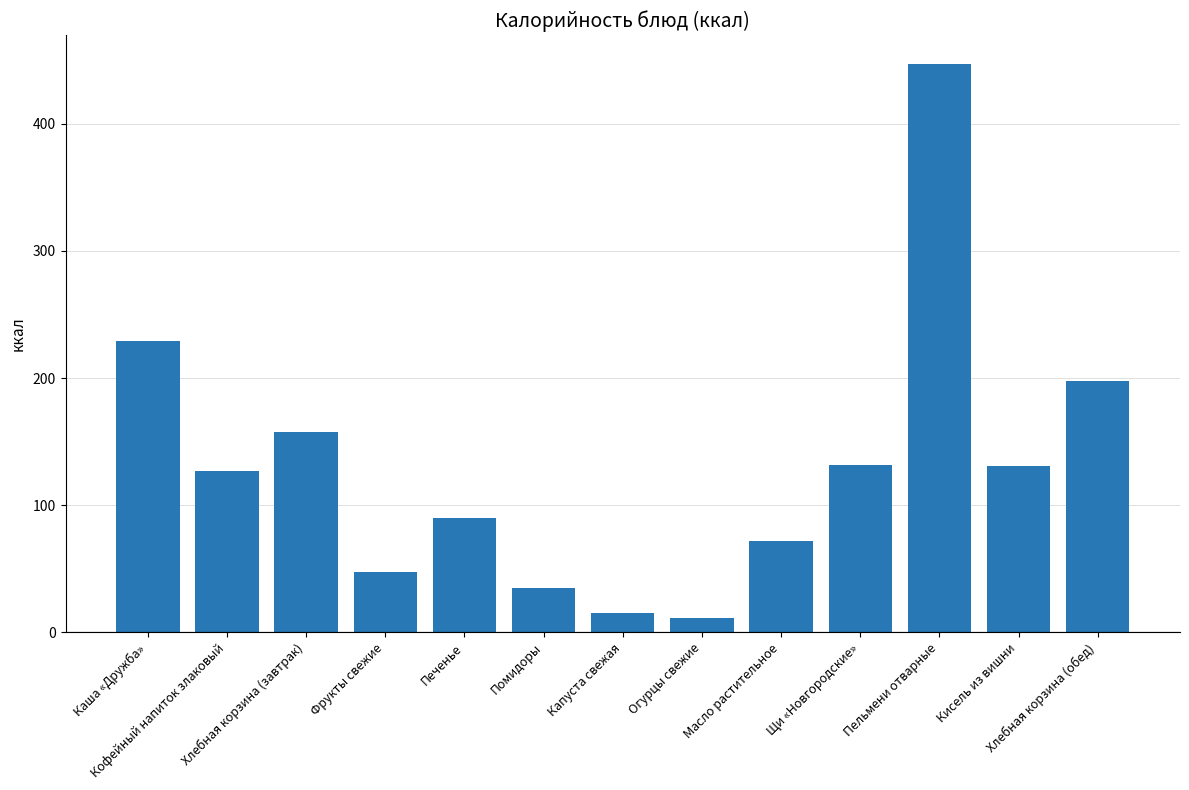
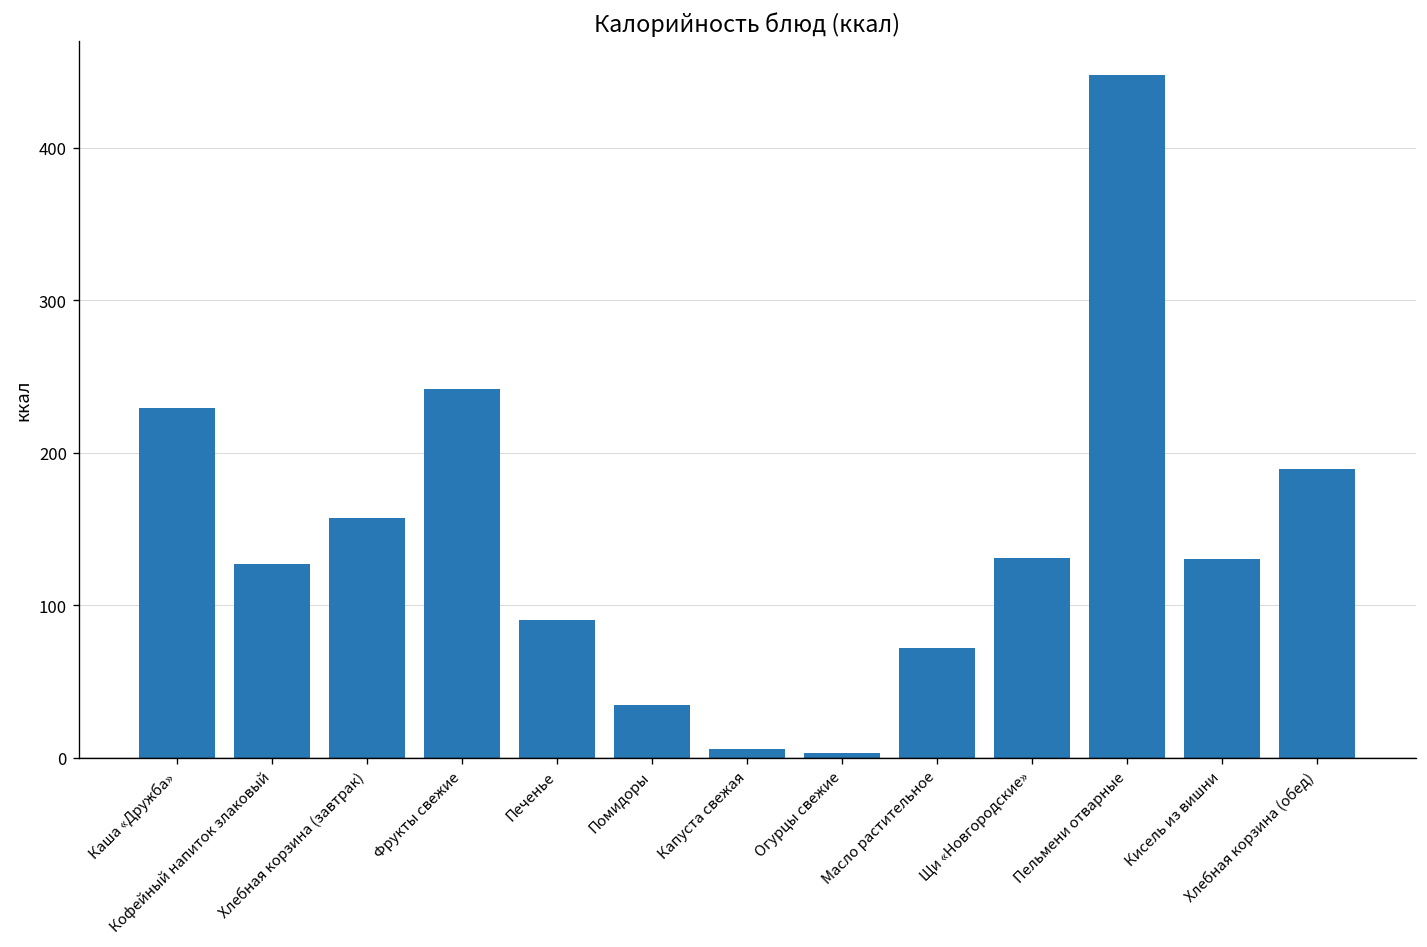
  {
    "Каша «Дружба»": 229,
    "Кофейный напиток злаковый": 127,
    "Хлебная корзина (завтрак)": 157,
-   "Фрукты свежие": 47,
+   "Фрукты свежие": 242,
    "Печенье": 90,
    "Помидоры": 35,
-   "Капуста свежая": 16,
-   "Огурцы свежие": 11,
+   "Капуста свежая": 6,
+   "Огурцы свежие": 3,
    "Масло растительное": 72,
    "Щи «Новгородские»": 131,
    "Пельмени отварные": 447,
    "Кисель из вишни": 131,
-   "Хлебная корзина (обед)": 198
+   "Хлебная корзина (обед)": 189
  }
